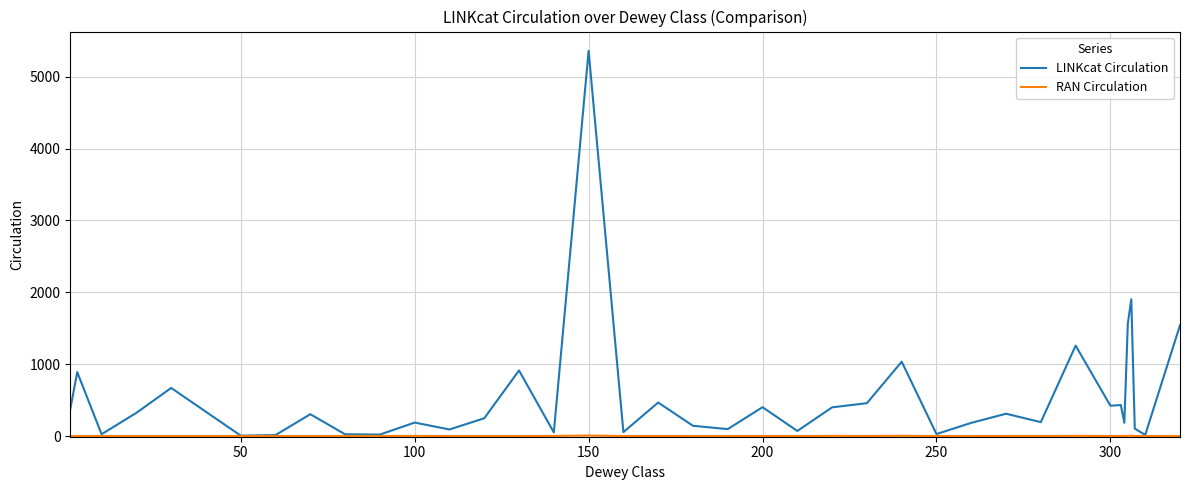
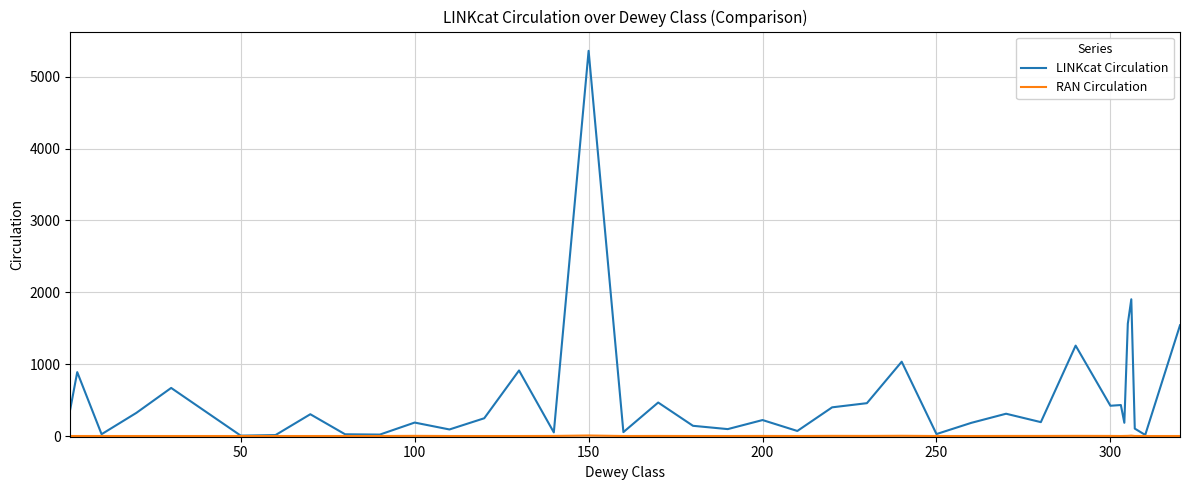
  {
    "LINKcat Circulation": {
      "100": 200,
      "150": 5400,
-     "200": 400,
+     "200": 200,
      "300": 400
    },
    "RAN Circulation": {
      "100": 0,
      "150": 0,
      "200": 0,
      "300": 0
    }
  }
